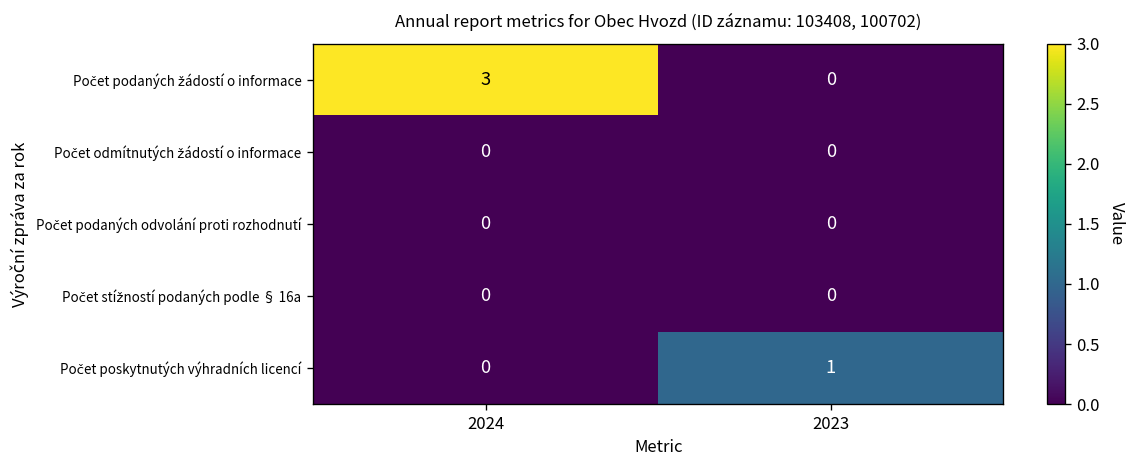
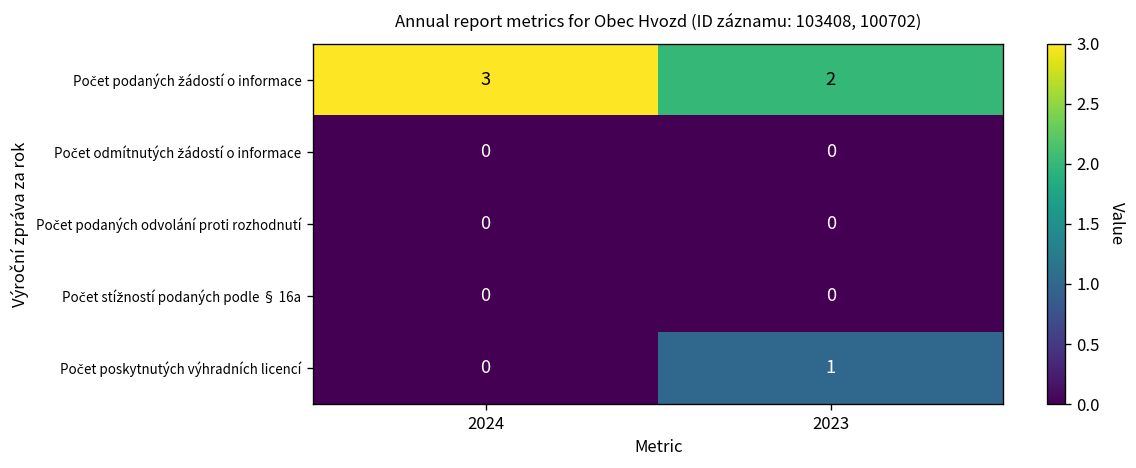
  {
    "Počet podaných žádostí o informace": {
      "2024": 3,
-     "2023": 0
+     "2023": 2
    },
    "Počet odmítnutých žádostí o informace": {
      "2024": 0,
      "2023": 0
    },
    "Počet podaných odvolání proti rozhodnutí": {
      "2024": 0,
      "2023": 0
    },
    "Počet stížností podaných podle § 16a": {
      "2024": 0,
      "2023": 0
    },
    "Počet poskytnutých výhradních licencí": {
      "2024": 0,
      "2023": 1
    }
  }
